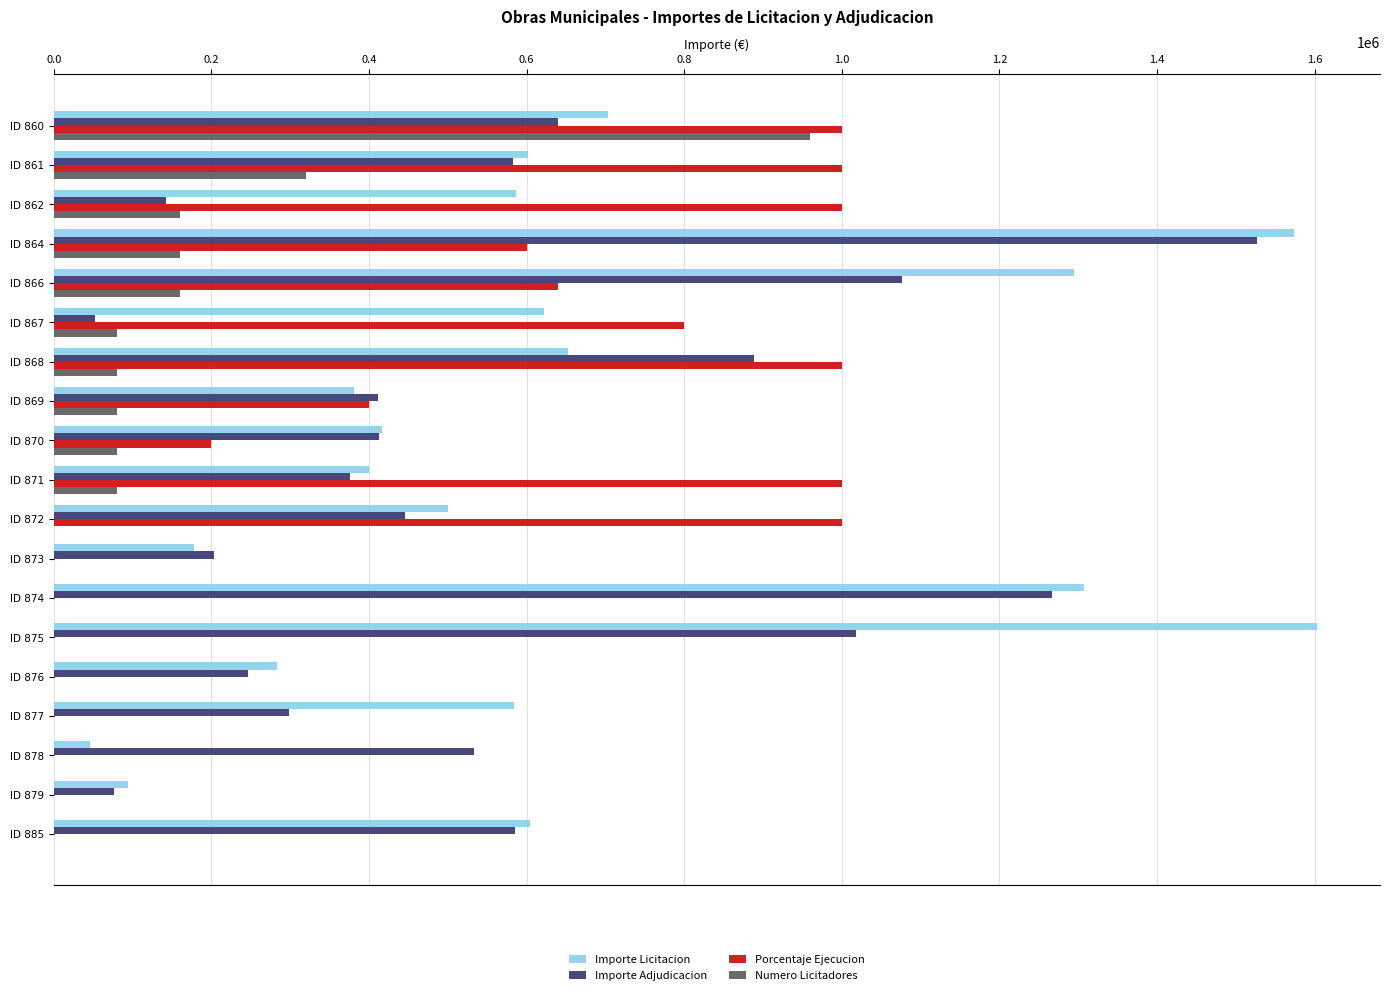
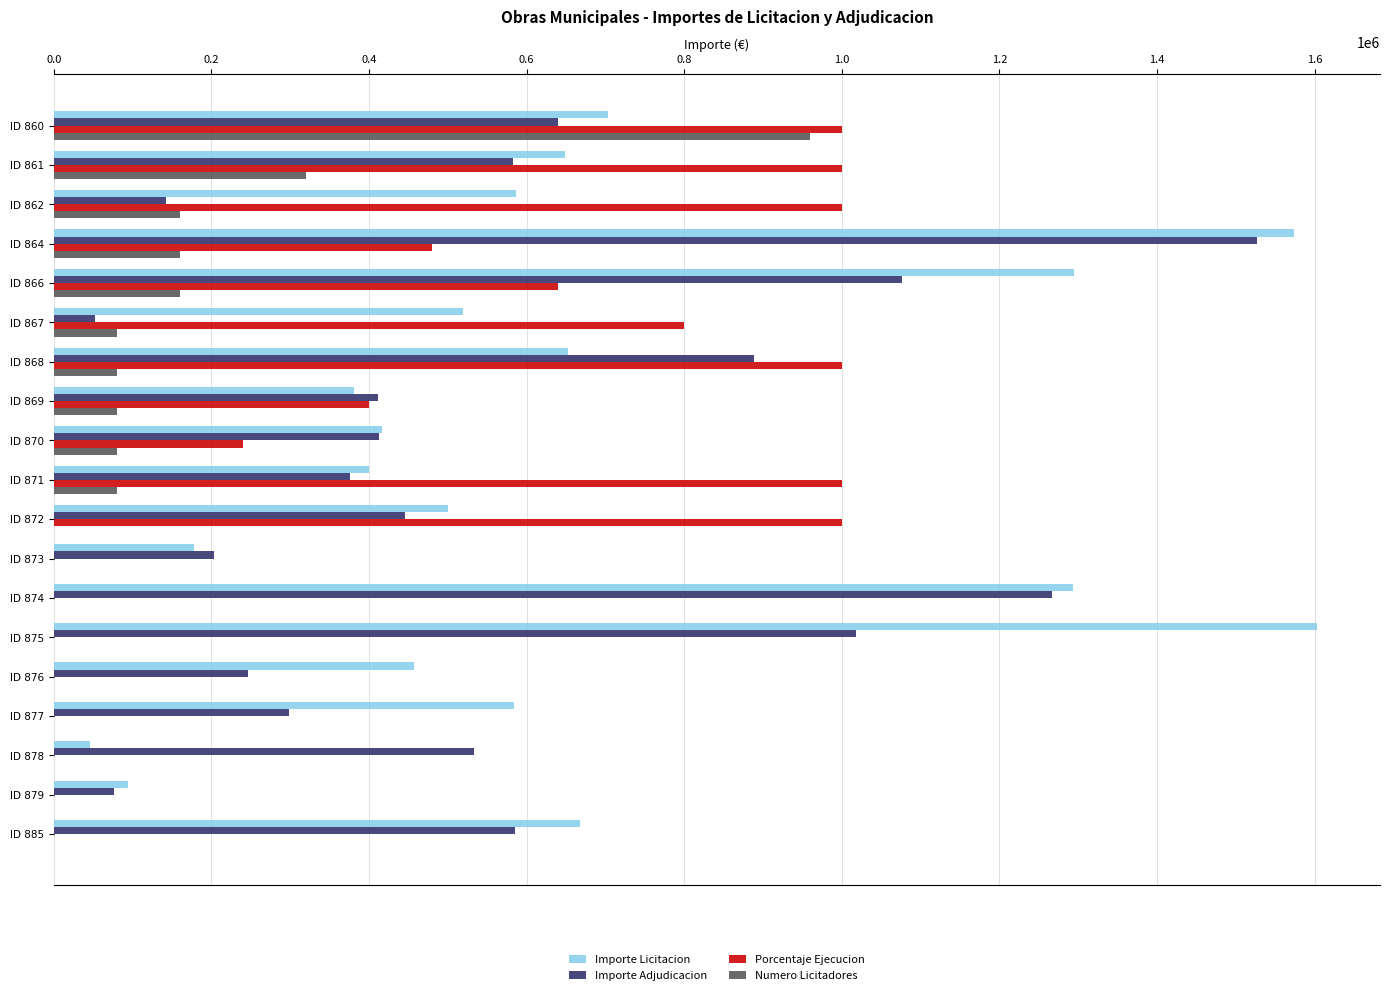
  {
    "Importe Licitacion": {
      "ID 860": 700000,
-     "ID 861": 600000,
+     "ID 861": 650000,
      "ID 862": 590000,
      "ID 864": 1570000,
      "ID 866": 1290000,
-     "ID 867": 620000,
+     "ID 867": 520000,
      "ID 868": 650000,
      "ID 869": 380000,
      "ID 870": 420000,
      "ID 871": 400000,
      "ID 872": 500000,
      "ID 873": 180000,
-     "ID 874": 1310000,
+     "ID 874": 1290000,
      "ID 875": 1600000,
-     "ID 876": 280000,
+     "ID 876": 460000,
      "ID 877": 580000,
      "ID 878": 50000,
      "ID 879": 90000,
-     "ID 885": 600000
+     "ID 885": 670000
    },
    "Porcentaje Ejecucion": {
      "ID 860": 1000000,
      "ID 861": 1000000,
      "ID 862": 1000000,
-     "ID 864": 600000,
+     "ID 864": 480000,
      "ID 866": 640000,
      "ID 867": 800000,
      "ID 868": 1000000,
      "ID 869": 400000,
-     "ID 870": 200000,
+     "ID 870": 240000,
      "ID 871": 1000000,
      "ID 872": 1000000,
      "ID 873": 0,
      "ID 874": 0,
      "ID 875": 0,
      "ID 876": 0,
      "ID 877": 0,
      "ID 878": 0,
      "ID 879": 0,
      "ID 885": 0
    }
  }
